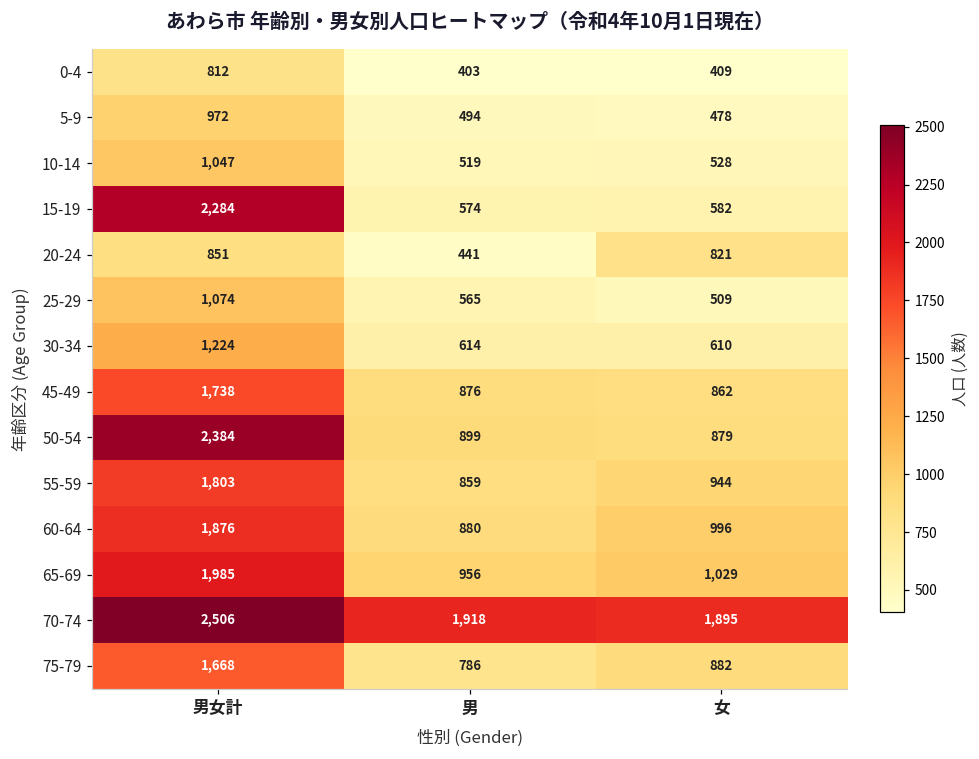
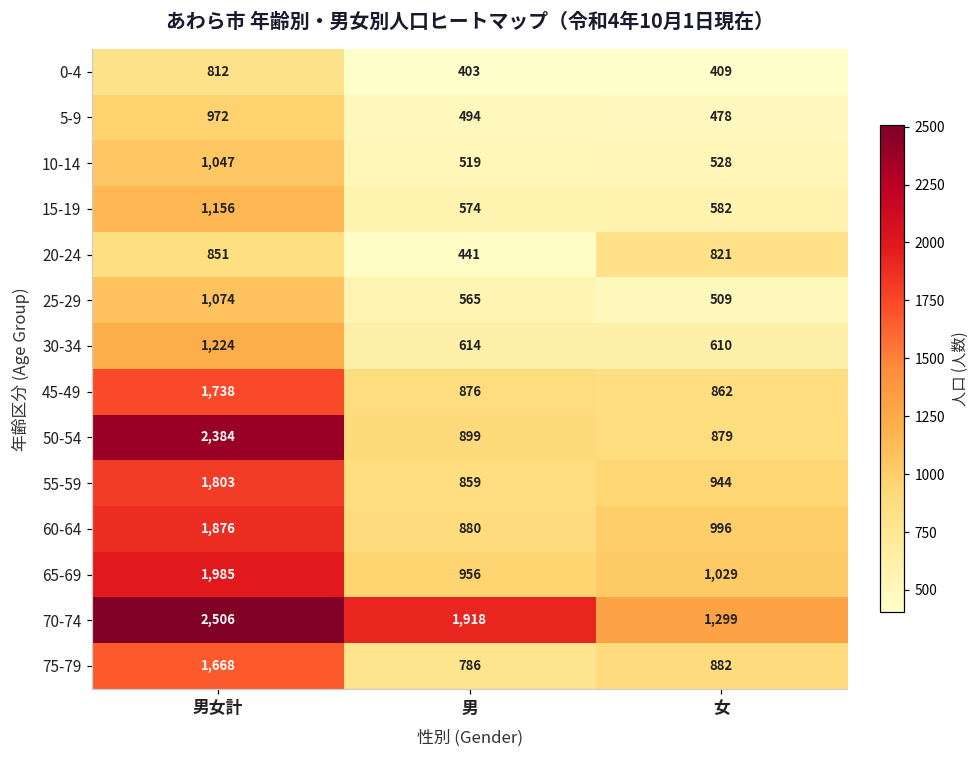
  {
    "0-4": {
      "男女計": "812",
      "男": "403",
      "女": "409"
    },
    "5-9": {
      "男女計": "972",
      "男": "494",
      "女": "478"
    },
    "10-14": {
      "男女計": "1,047",
      "男": "519",
      "女": "528"
    },
    "15-19": {
-     "男女計": "2,284",
+     "男女計": "1,156",
      "男": "574",
      "女": "582"
    },
    "20-24": {
      "男女計": "851",
      "男": "441",
      "女": "821"
    },
    "25-29": {
      "男女計": "1,074",
      "男": "565",
      "女": "509"
    },
    "30-34": {
      "男女計": "1,224",
      "男": "614",
      "女": "610"
    },
    "45-49": {
      "男女計": "1,738",
      "男": "876",
      "女": "862"
    },
    "50-54": {
      "男女計": "2,384",
      "男": "899",
      "女": "879"
    },
    "55-59": {
      "男女計": "1,803",
      "男": "859",
      "女": "944"
    },
    "60-64": {
      "男女計": "1,876",
      "男": "880",
      "女": "996"
    },
    "65-69": {
      "男女計": "1,985",
      "男": "956",
      "女": "1,029"
    },
    "70-74": {
      "男女計": "2,506",
      "男": "1,918",
-     "女": "1,895"
+     "女": "1,299"
    },
    "75-79": {
      "男女計": "1,668",
      "男": "786",
      "女": "882"
    }
  }
